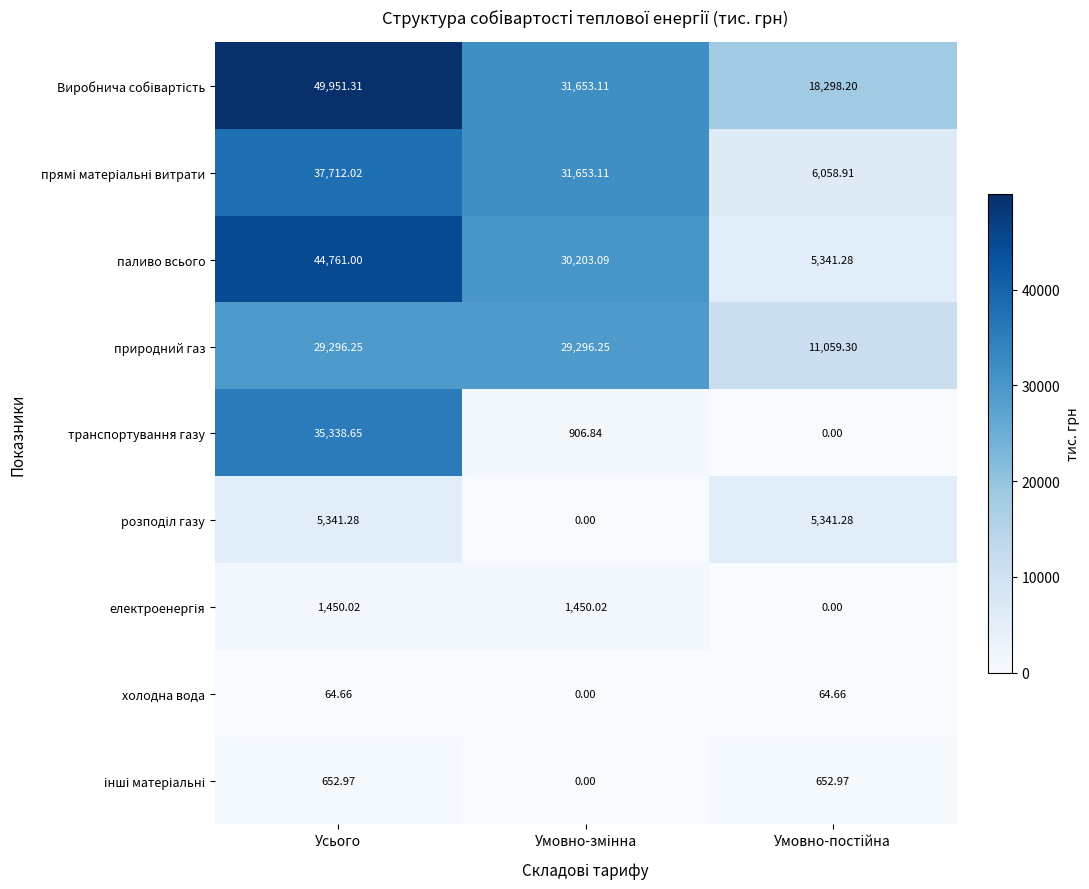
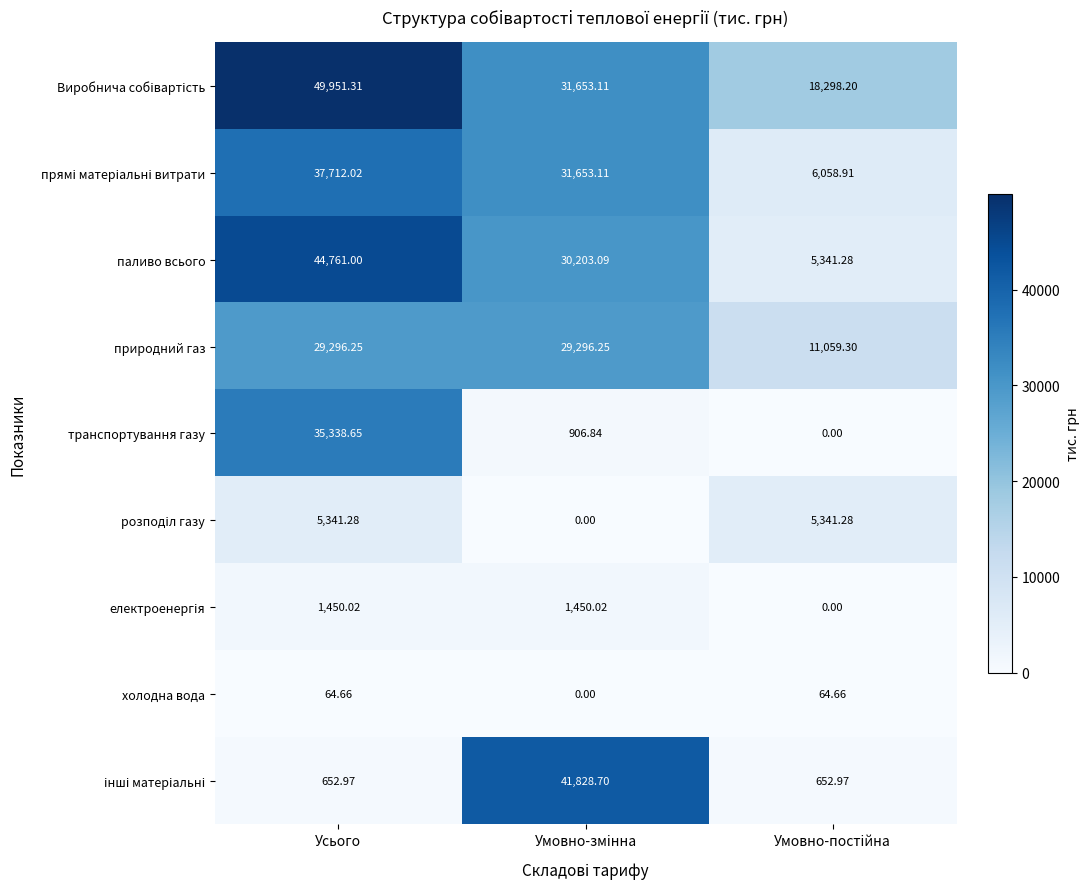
  {
    "Виробнича собівартість": {
      "Усього": "49,951.31",
      "Умовно-змінна": "31,653.11",
      "Умовно-постійна": "18,298.20"
    },
    "прямі матеріальні витрати": {
      "Усього": "37,712.02",
      "Умовно-змінна": "31,653.11",
      "Умовно-постійна": "6,058.91"
    },
    "паливо всього": {
      "Усього": "44,761.00",
      "Умовно-змінна": "30,203.09",
      "Умовно-постійна": "5,341.28"
    },
    "природний газ": {
      "Усього": "29,296.25",
      "Умовно-змінна": "29,296.25",
      "Умовно-постійна": "11,059.30"
    },
    "транспортування газу": {
      "Усього": "35,338.65",
      "Умовно-змінна": "906.84",
      "Умовно-постійна": "0.00"
    },
    "розподіл газу": {
      "Усього": "5,341.28",
      "Умовно-змінна": "0.00",
      "Умовно-постійна": "5,341.28"
    },
    "електроенергія": {
      "Усього": "1,450.02",
      "Умовно-змінна": "1,450.02",
      "Умовно-постійна": "0.00"
    },
    "холодна вода": {
      "Усього": "64.66",
      "Умовно-змінна": "0.00",
      "Умовно-постійна": "64.66"
    },
    "інші матеріальні": {
      "Усього": "652.97",
-     "Умовно-змінна": "0.00",
+     "Умовно-змінна": "41,828.70",
      "Умовно-постійна": "652.97"
    }
  }
